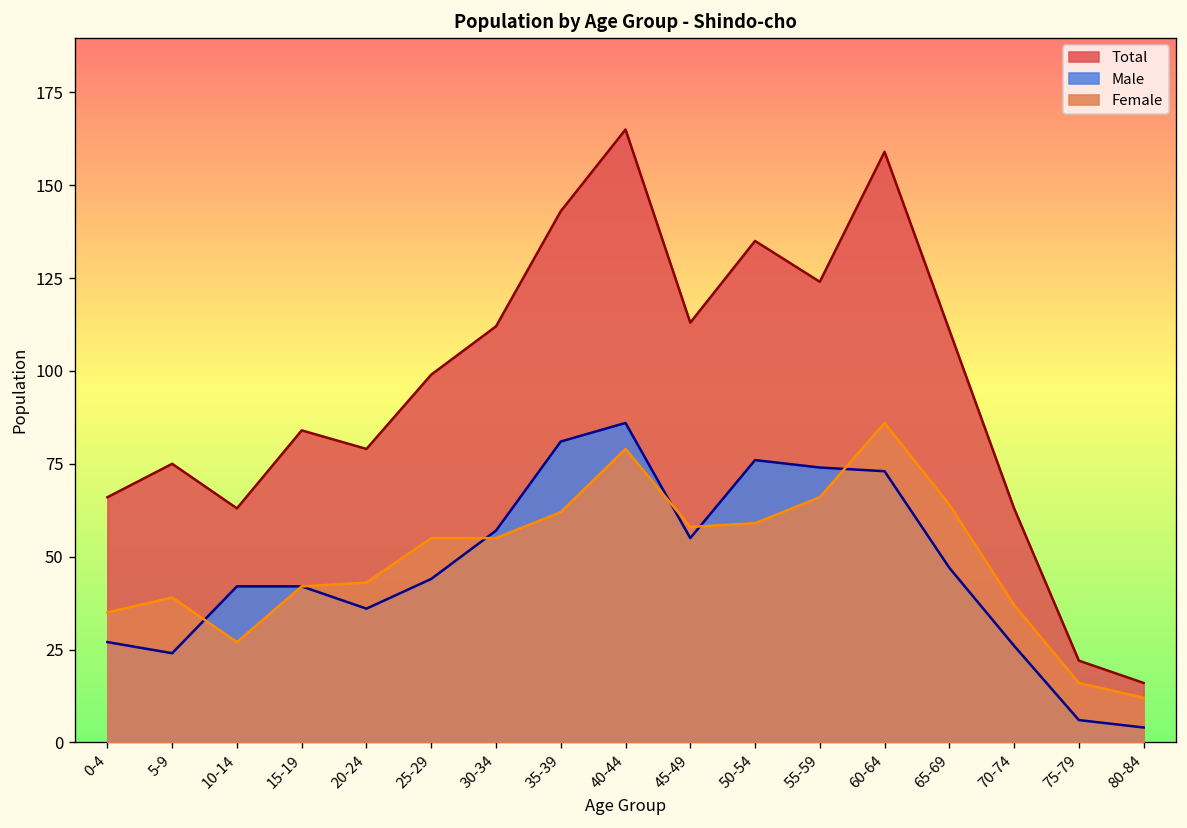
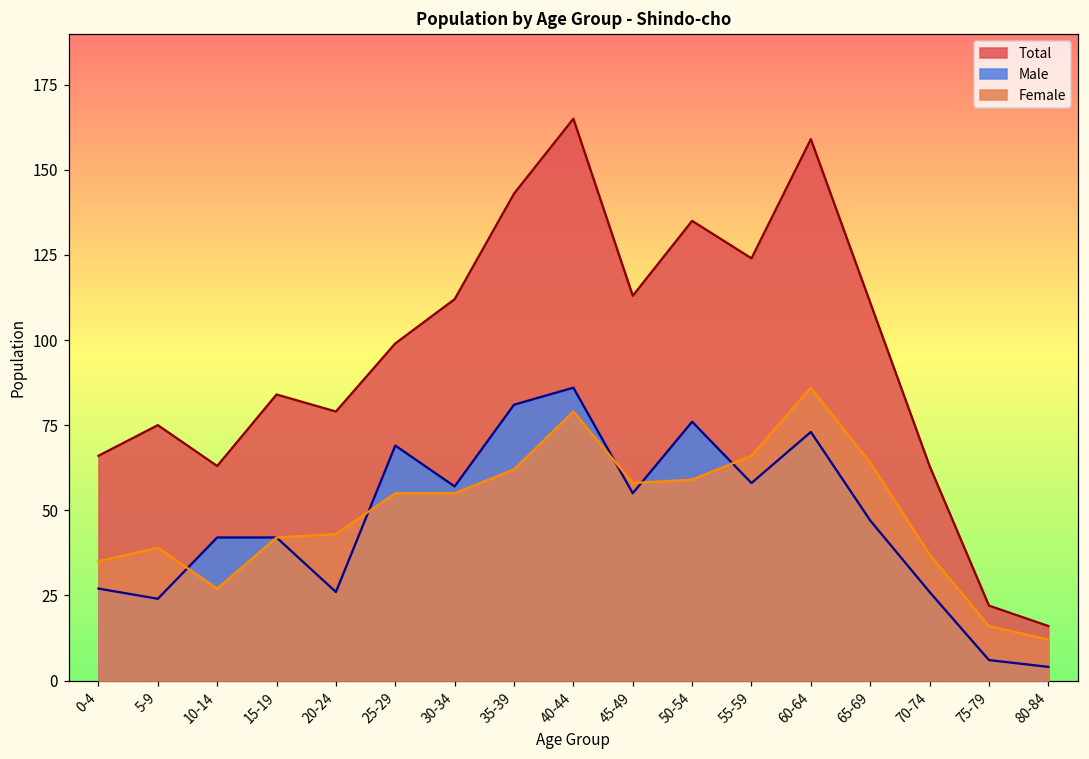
  {
    "Male": {
      "0-4": 27,
      "5-9": 24,
      "10-14": 42,
-     "20-24": 36,
-     "25-29": 44,
+     "20-24": 26,
+     "25-29": 69,
      "30-34": 57,
      "35-39": 81,
      "40-44": 86,
      "45-49": 55,
      "50-54": 76,
-     "55-59": 74,
+     "55-59": 58,
      "60-64": 73,
      "65-69": 47,
      "70-74": 26,
      "75-79": 6,
      "80-84": 4
    }
  }
